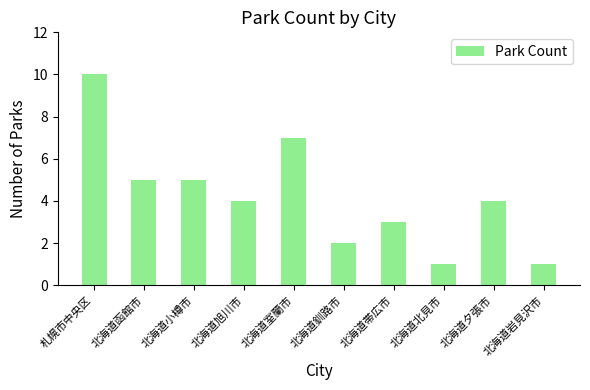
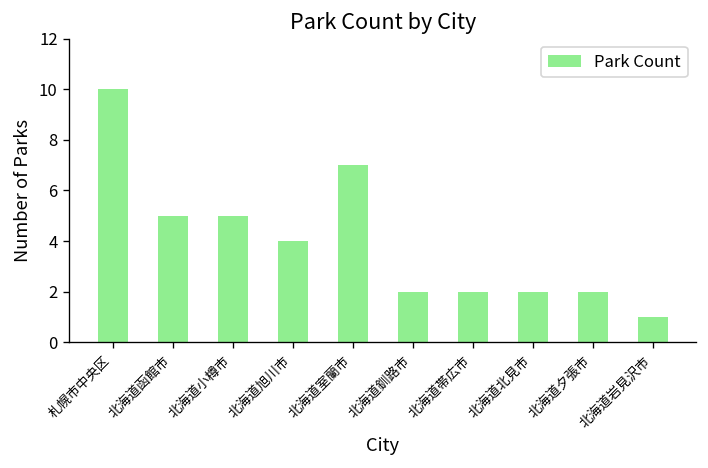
  {
    "札幌市中央区": 10,
    "北海道函館市": 5,
    "北海道小樽市": 5,
    "北海道旭川市": 4,
    "北海道室蘭市": 7,
    "北海道釧路市": 2,
-   "北海道帯広市": 3,
-   "北海道北見市": 1,
-   "北海道夕張市": 4,
+   "北海道帯広市": 2,
+   "北海道北見市": 2,
+   "北海道夕張市": 2,
    "北海道岩見沢市": 1
  }
